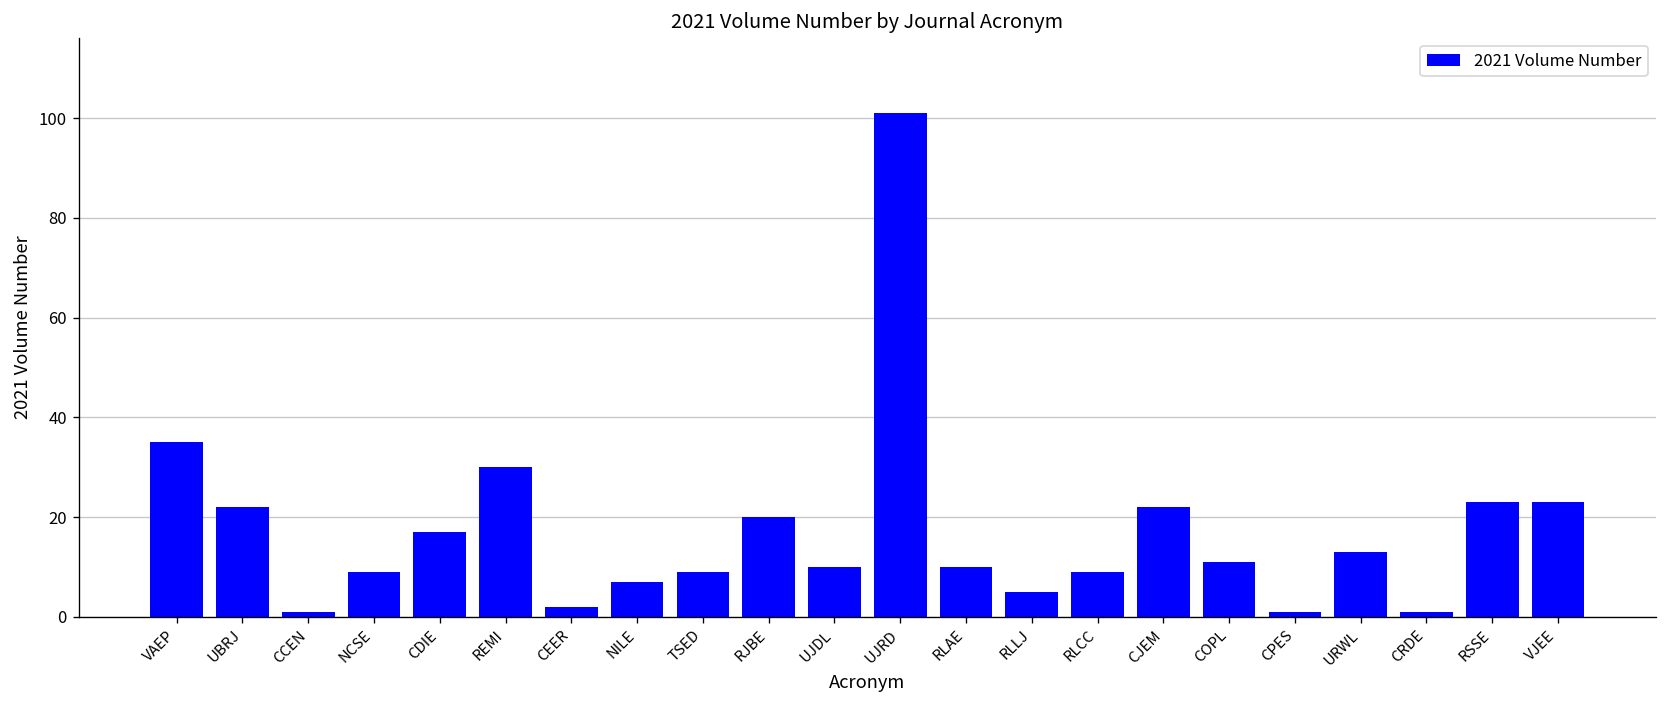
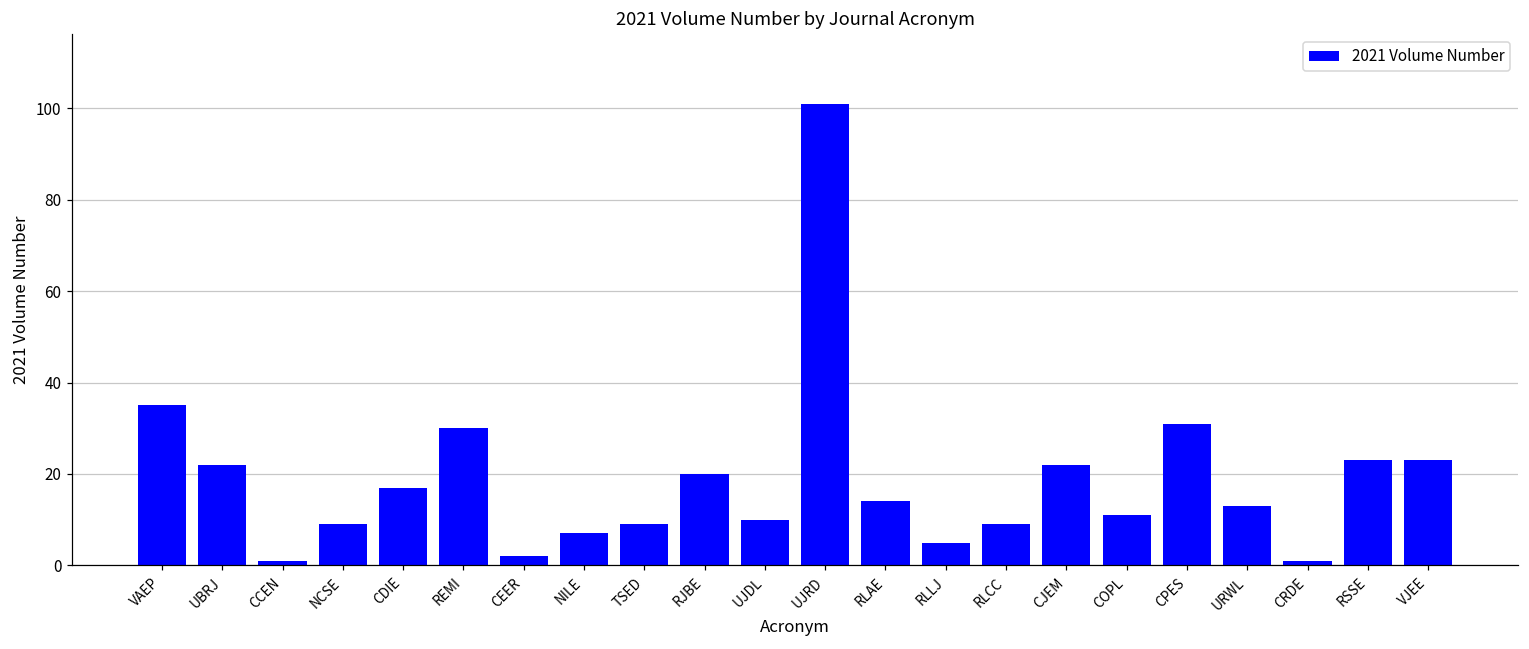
  {
    "VAEP": 35,
    "UBRJ": 22,
    "CCEN": 1,
    "NCSE": 9,
    "CDIE": 17,
    "REMI": 30,
    "CEER": 2,
    "NILE": 7,
    "TSED": 9,
    "RJBE": 20,
    "UJDL": 10,
    "UJRD": 101,
-   "RLAE": 10,
+   "RLAE": 14,
    "RLLJ": 5,
    "RLCC": 9,
    "CJEM": 22,
    "COPL": 11,
-   "CPES": 1,
+   "CPES": 31,
    "URWL": 13,
    "CRDE": 1,
    "RSSE": 23,
    "VJEE": 23
  }
